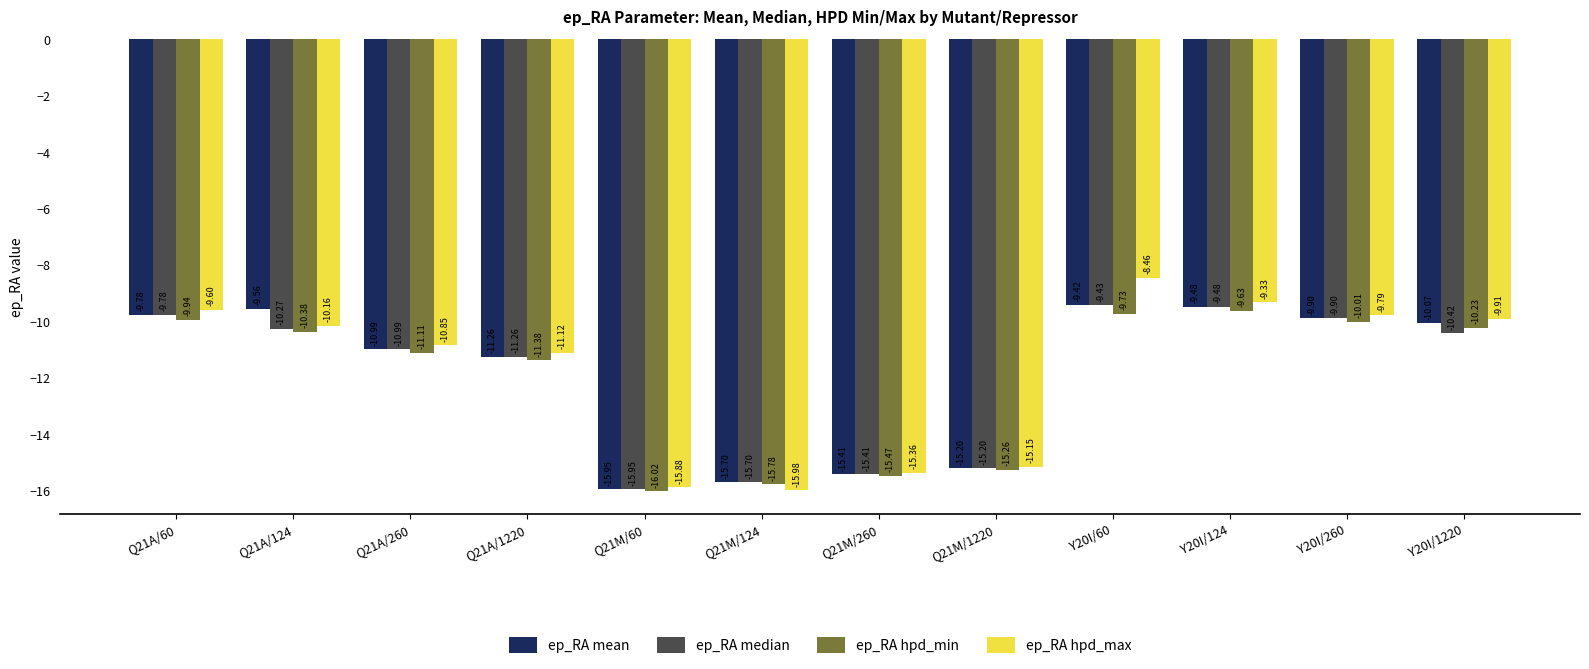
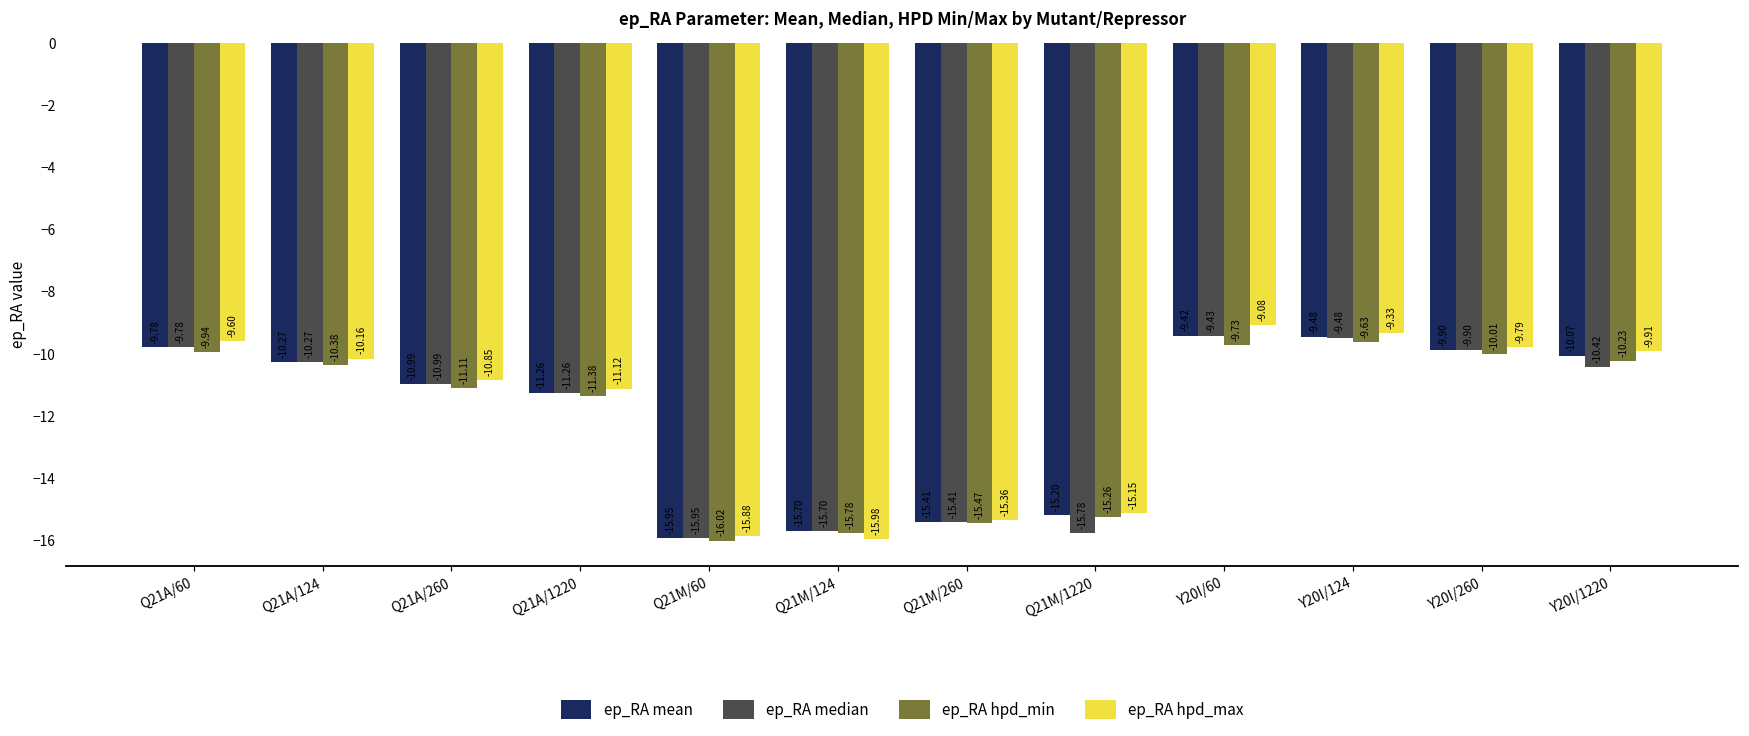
  {
    "ep_RA mean": {
      "Q21A/60": -9.78,
-     "Q21A/124": -9.56,
+     "Q21A/124": -10.27,
      "Q21A/260": -10.99,
      "Q21A/1220": -11.26,
      "Q21M/60": -15.95,
      "Q21M/124": -15.70,
      "Q21M/260": -15.41,
      "Q21M/1220": -15.20,
      "Y20I/60": -9.42,
      "Y20I/124": -9.48,
      "Y20I/260": -9.90,
      "Y20I/1220": -10.07
    },
    "ep_RA median": {
      "Q21A/60": -9.78,
      "Q21A/124": -10.27,
      "Q21A/260": -10.99,
      "Q21A/1220": -11.26,
      "Q21M/60": -15.95,
      "Q21M/124": -15.70,
      "Q21M/260": -15.41,
-     "Q21M/1220": -15.20,
+     "Q21M/1220": -15.78,
      "Y20I/60": -9.43,
      "Y20I/124": -9.48,
      "Y20I/260": -9.90,
      "Y20I/1220": -10.42
    },
    "ep_RA hpd_min": {
      "Q21A/60": -9.94,
      "Q21A/124": -10.38,
      "Q21A/260": -11.11,
      "Q21A/1220": -11.38,
      "Q21M/60": -16.02,
      "Q21M/124": -15.78,
      "Q21M/260": -15.47,
      "Q21M/1220": -15.26,
      "Y20I/60": -9.73,
      "Y20I/124": -9.63,
      "Y20I/260": -10.01,
      "Y20I/1220": -10.23
    },
    "ep_RA hpd_max": {
      "Q21A/60": -9.60,
      "Q21A/124": -10.16,
      "Q21A/260": -10.85,
      "Q21A/1220": -11.12,
      "Q21M/60": -15.88,
      "Q21M/124": -15.98,
      "Q21M/260": -15.36,
      "Q21M/1220": -15.15,
-     "Y20I/60": -8.46,
+     "Y20I/60": -9.08,
      "Y20I/124": -9.33,
      "Y20I/260": -9.79,
      "Y20I/1220": -9.91
    }
  }
